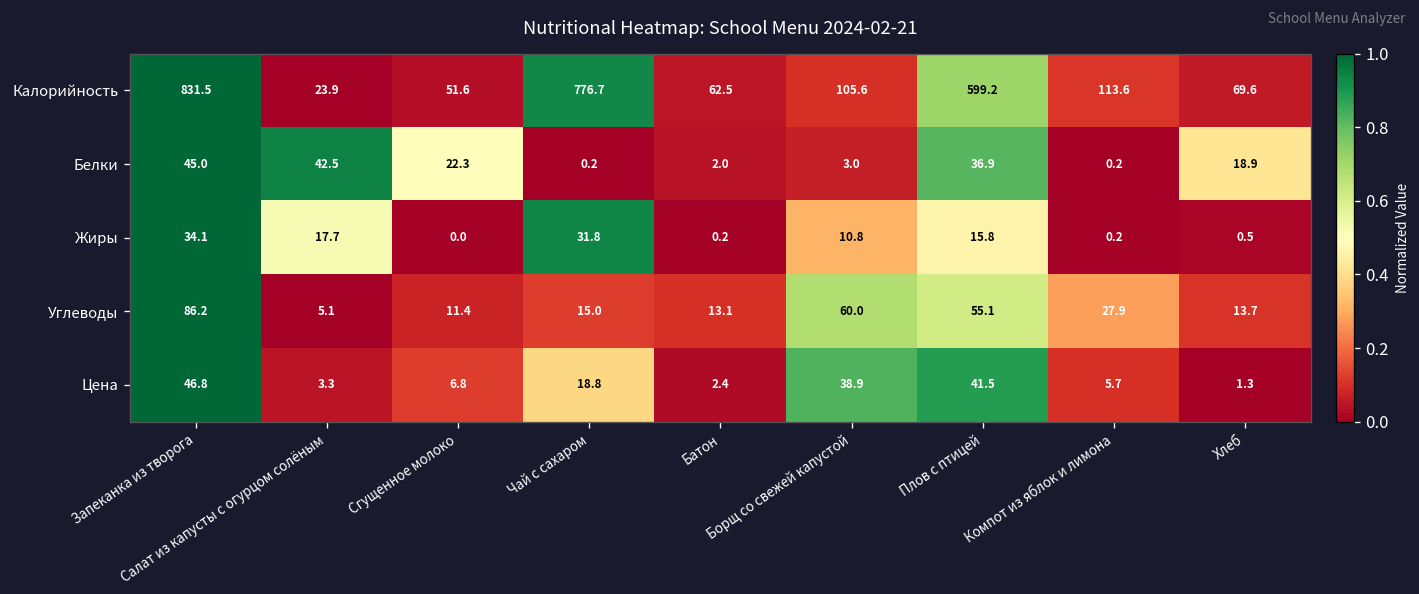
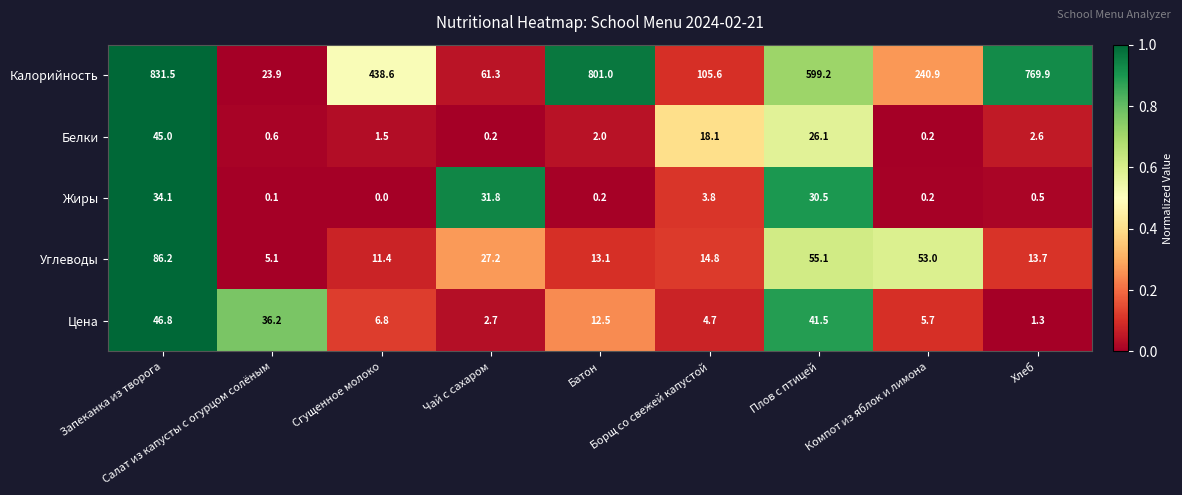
  {
    "Калорийность": {
      "Запеканка из творога": 831.5,
      "Салат из капусты с огурцом солёным": 23.9,
-     "Сгущенное молоко": 51.6,
-     "Чай с сахаром": 776.7,
-     "Батон": 62.5,
+     "Сгущенное молоко": 438.6,
+     "Чай с сахаром": 61.3,
+     "Батон": 801.0,
      "Борщ со свежей капустой": 105.6,
      "Плов с птицей": 599.2,
-     "Компот из яблок и лимона": 113.6,
-     "Хлеб": 69.6
+     "Компот из яблок и лимона": 240.9,
+     "Хлеб": 769.9
    },
    "Белки": {
      "Запеканка из творога": 45.0,
-     "Салат из капусты с огурцом солёным": 42.5,
-     "Сгущенное молоко": 22.3,
+     "Салат из капусты с огурцом солёным": 0.6,
+     "Сгущенное молоко": 1.5,
      "Чай с сахаром": 0.2,
      "Батон": 2.0,
-     "Борщ со свежей капустой": 3.0,
-     "Плов с птицей": 36.9,
+     "Борщ со свежей капустой": 18.1,
+     "Плов с птицей": 26.1,
      "Компот из яблок и лимона": 0.2,
-     "Хлеб": 18.9
+     "Хлеб": 2.6
    },
    "Жиры": {
      "Запеканка из творога": 34.1,
-     "Салат из капусты с огурцом солёным": 17.7,
+     "Салат из капусты с огурцом солёным": 0.1,
      "Сгущенное молоко": 0.0,
      "Чай с сахаром": 31.8,
      "Батон": 0.2,
-     "Борщ со свежей капустой": 10.8,
-     "Плов с птицей": 15.8,
+     "Борщ со свежей капустой": 3.8,
+     "Плов с птицей": 30.5,
      "Компот из яблок и лимона": 0.2,
      "Хлеб": 0.5
    },
    "Углеводы": {
      "Запеканка из творога": 86.2,
      "Салат из капусты с огурцом солёным": 5.1,
      "Сгущенное молоко": 11.4,
-     "Чай с сахаром": 15.0,
+     "Чай с сахаром": 27.2,
      "Батон": 13.1,
-     "Борщ со свежей капустой": 60.0,
+     "Борщ со свежей капустой": 14.8,
      "Плов с птицей": 55.1,
-     "Компот из яблок и лимона": 27.9,
+     "Компот из яблок и лимона": 53.0,
      "Хлеб": 13.7
    },
    "Цена": {
      "Запеканка из творога": 46.8,
-     "Салат из капусты с огурцом солёным": 3.3,
+     "Салат из капусты с огурцом солёным": 36.2,
      "Сгущенное молоко": 6.8,
-     "Чай с сахаром": 18.8,
-     "Батон": 2.4,
-     "Борщ со свежей капустой": 38.9,
+     "Чай с сахаром": 2.7,
+     "Батон": 12.5,
+     "Борщ со свежей капустой": 4.7,
      "Плов с птицей": 41.5,
      "Компот из яблок и лимона": 5.7,
      "Хлеб": 1.3
    }
  }
